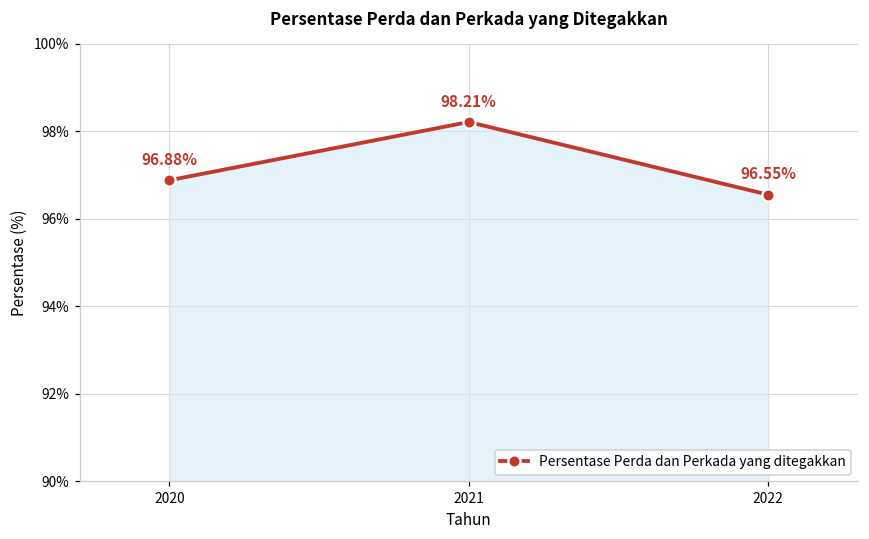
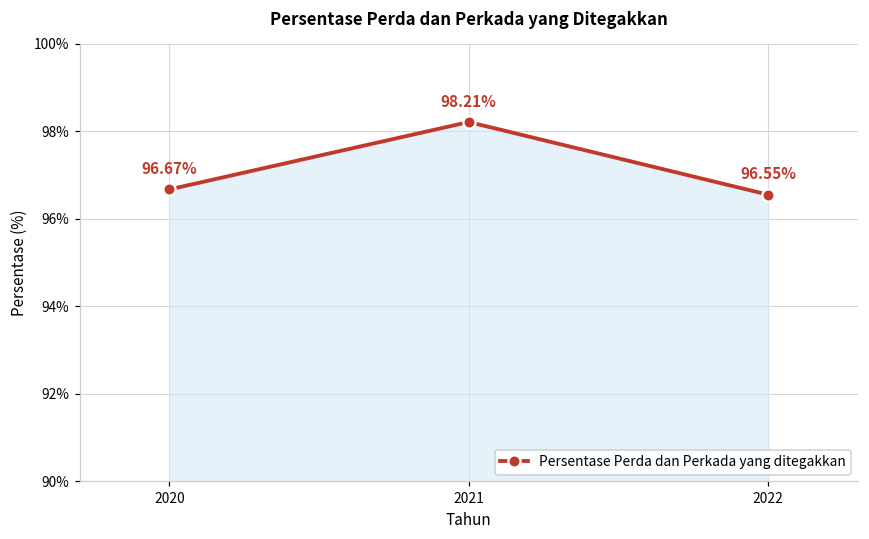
  {
-   "2020": "96.88%",
+   "2020": "96.67%",
    "2021": "98.21%",
    "2022": "96.55%"
  }
